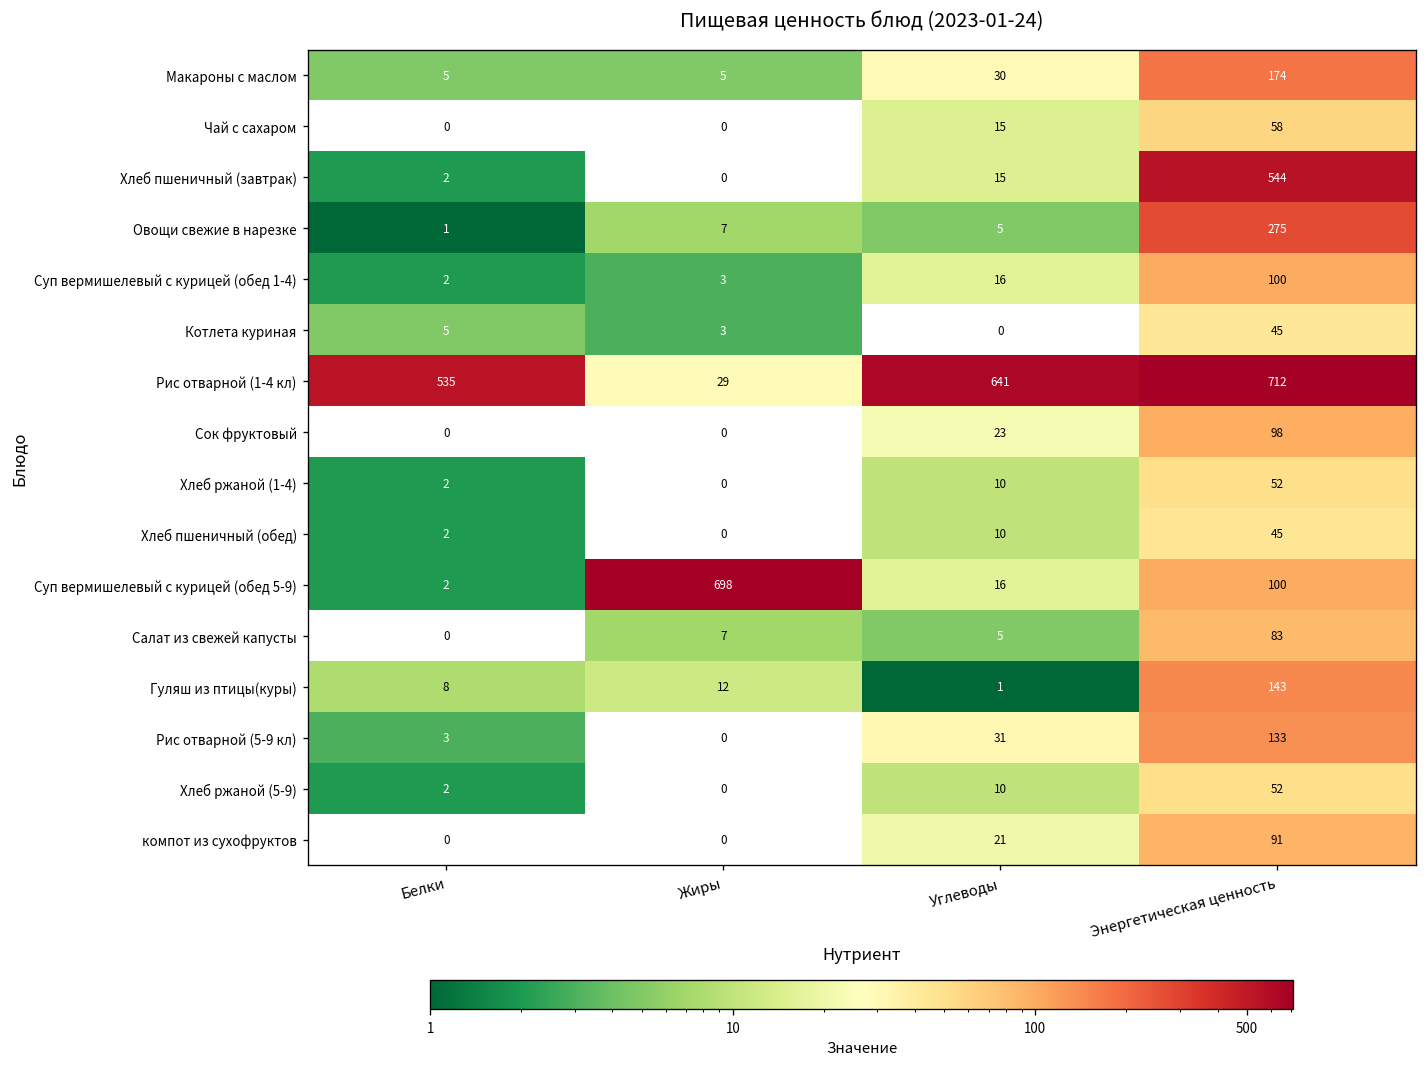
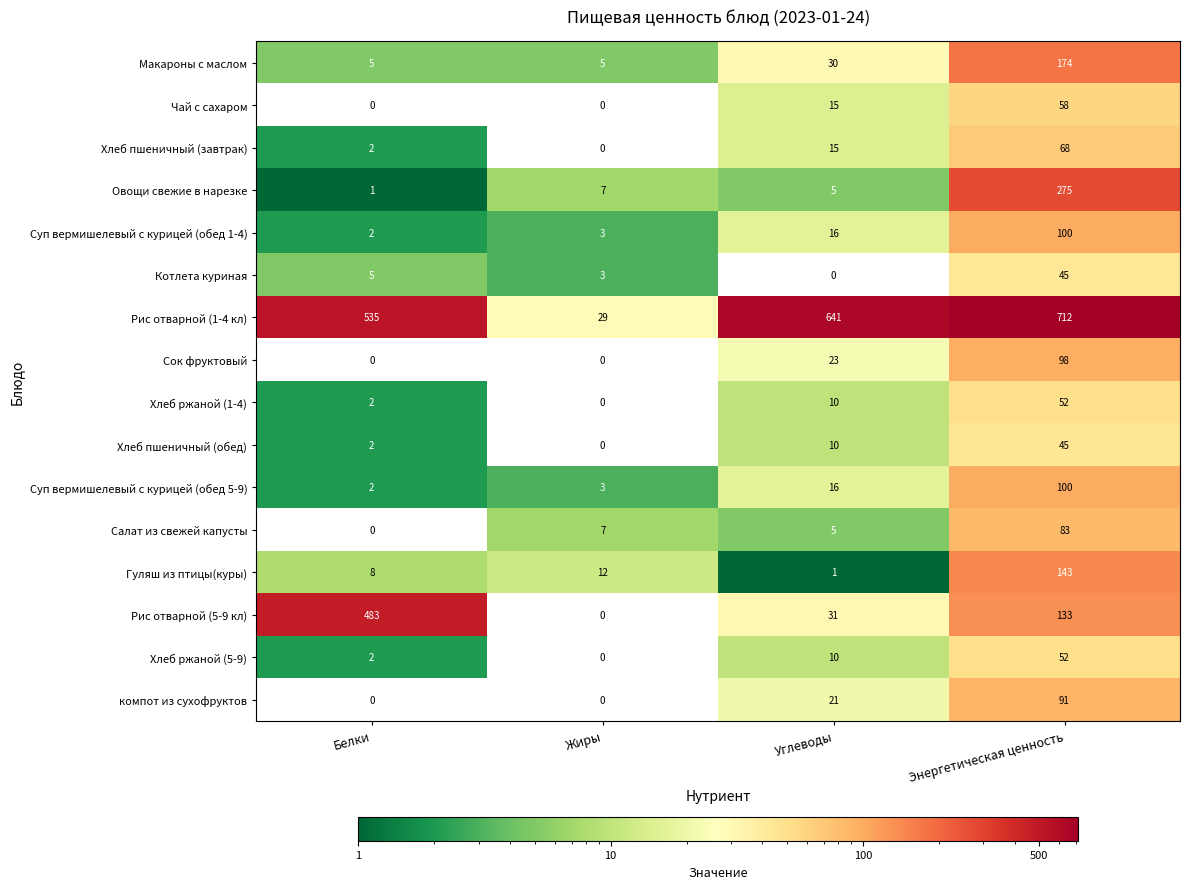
  {
    "Макароны с маслом": {
      "Белки": 5,
      "Жиры": 5,
      "Углеводы": 30,
      "Энергетическая ценность": 174
    },
    "Чай с сахаром": {
      "Белки": 0,
      "Жиры": 0,
      "Углеводы": 15,
      "Энергетическая ценность": 58
    },
    "Хлеб пшеничный (завтрак)": {
      "Белки": 2,
      "Жиры": 0,
      "Углеводы": 15,
-     "Энергетическая ценность": 544
+     "Энергетическая ценность": 68
    },
    "Овощи свежие в нарезке": {
      "Белки": 1,
      "Жиры": 7,
      "Углеводы": 5,
      "Энергетическая ценность": 275
    },
    "Суп вермишелевый с курицей (обед 1-4)": {
      "Белки": 2,
      "Жиры": 3,
      "Углеводы": 16,
      "Энергетическая ценность": 100
    },
    "Котлета куриная": {
      "Белки": 5,
      "Жиры": 3,
      "Углеводы": 0,
      "Энергетическая ценность": 45
    },
    "Рис отварной (1-4 кл)": {
      "Белки": 535,
      "Жиры": 29,
      "Углеводы": 641,
      "Энергетическая ценность": 712
    },
    "Сок фруктовый": {
      "Белки": 0,
      "Жиры": 0,
      "Углеводы": 23,
      "Энергетическая ценность": 98
    },
    "Хлеб ржаной (1-4)": {
      "Белки": 2,
      "Жиры": 0,
      "Углеводы": 10,
      "Энергетическая ценность": 52
    },
    "Хлеб пшеничный (обед)": {
      "Белки": 2,
      "Жиры": 0,
      "Углеводы": 10,
      "Энергетическая ценность": 45
    },
    "Суп вермишелевый с курицей (обед 5-9)": {
      "Белки": 2,
-     "Жиры": 698,
+     "Жиры": 3,
      "Углеводы": 16,
      "Энергетическая ценность": 100
    },
    "Салат из свежей капусты": {
      "Белки": 0,
      "Жиры": 7,
      "Углеводы": 5,
      "Энергетическая ценность": 83
    },
    "Гуляш из птицы(куры)": {
      "Белки": 8,
      "Жиры": 12,
      "Углеводы": 1,
      "Энергетическая ценность": 143
    },
    "Рис отварной (5-9 кл)": {
-     "Белки": 3,
+     "Белки": 483,
      "Жиры": 0,
      "Углеводы": 31,
      "Энергетическая ценность": 133
    },
    "Хлеб ржаной (5-9)": {
      "Белки": 2,
      "Жиры": 0,
      "Углеводы": 10,
      "Энергетическая ценность": 52
    },
    "компот из сухофруктов": {
      "Белки": 0,
      "Жиры": 0,
      "Углеводы": 21,
      "Энергетическая ценность": 91
    }
  }
